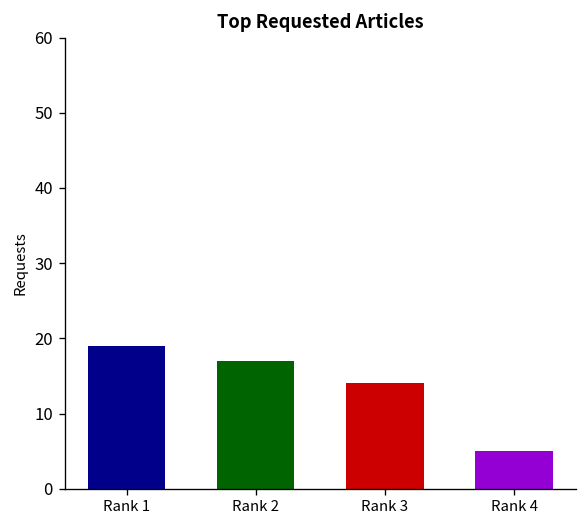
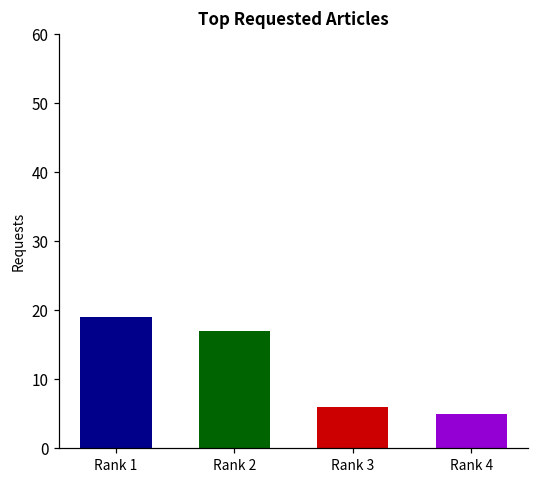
  {
    "Rank 1": 19,
    "Rank 2": 17,
-   "Rank 3": 14,
+   "Rank 3": 6,
    "Rank 4": 5
  }
